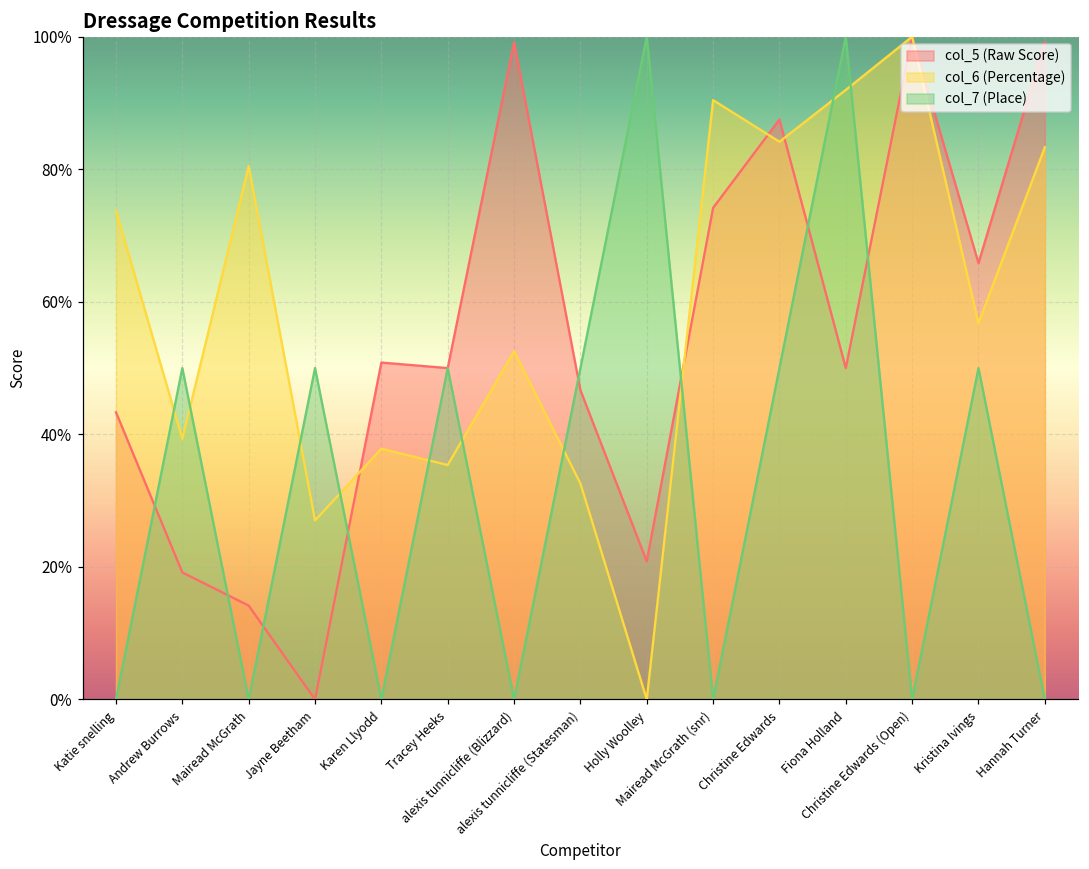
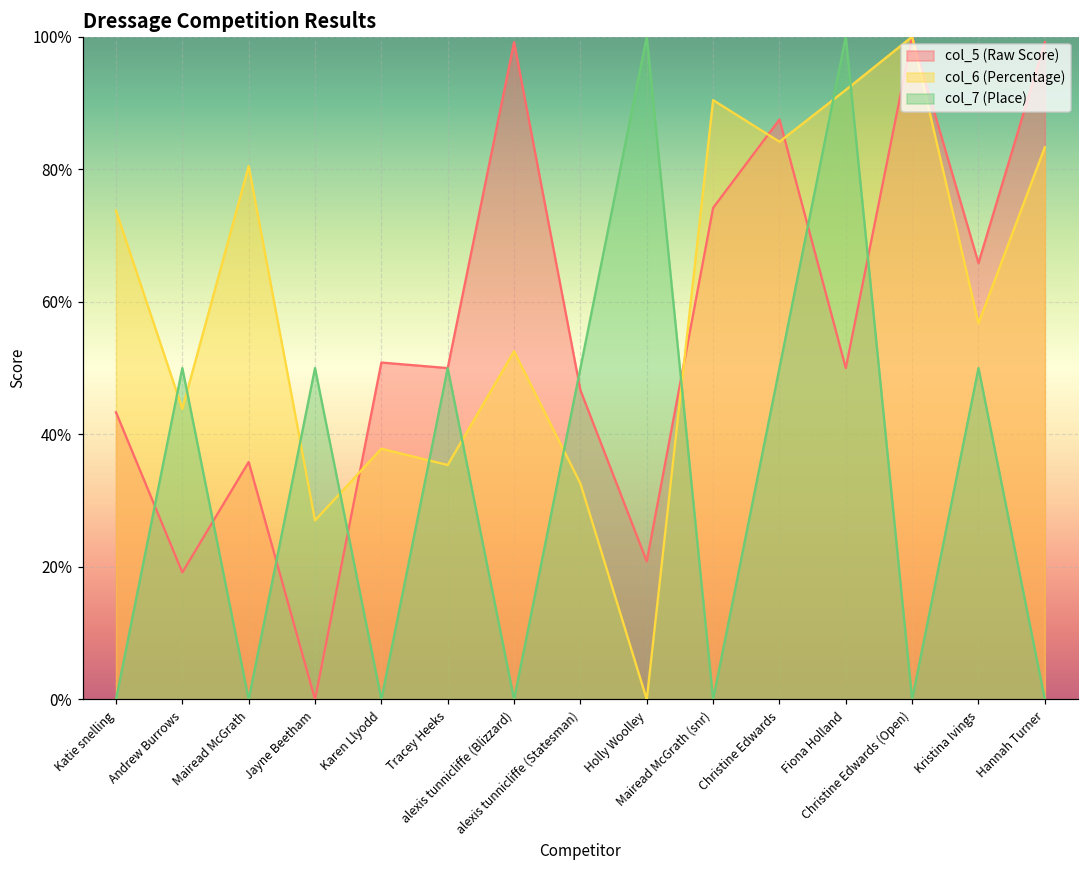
  {
    "col_5 (Raw Score)": {
      "Katie snelling": "43%",
      "Andrew Burrows": "19%",
-     "Mairead McGrath": "14%",
+     "Mairead McGrath": "36%",
      "Jayne Beetham": "0%",
      "Karen Llyodd": "51%",
      "alexis tunnicliffe (Blizzard)": "99%",
      "alexis tunnicliffe (Statesman)": "47%",
      "Holly Woolley": "21%",
      "Mairead McGrath (snr)": "74%",
      "Christine Edwards": "88%",
      "Fiona Holland": "50%",
      "Kristina Ivings": "66%",
      "Hannah Turner": "99%"
    },
    "col_6 (Percentage)": {
      "Katie snelling": "74%",
-     "Andrew Burrows": "39%",
+     "Andrew Burrows": "44%",
      "Mairead McGrath": "80%",
      "Jayne Beetham": "27%",
      "Karen Llyodd": "38%",
      "Tracey Heeks": "35%",
      "alexis tunnicliffe (Blizzard)": "53%",
      "alexis tunnicliffe (Statesman)": "33%",
      "Holly Woolley": "0%",
      "Mairead McGrath (snr)": "90%",
      "Christine Edwards": "84%",
      "Fiona Holland": "92%",
      "Kristina Ivings": "57%",
      "Hannah Turner": "83%"
    },
    "col_7 (Place)": {
      "Katie snelling": "0%",
      "Andrew Burrows": "50%",
      "Mairead McGrath": "0%",
      "Jayne Beetham": "50%",
      "Karen Llyodd": "0%",
      "alexis tunnicliffe (Blizzard)": "0%",
      "alexis tunnicliffe (Statesman)": "50%",
      "Holly Woolley": "100%",
      "Mairead McGrath (snr)": "0%",
      "Christine Edwards": "50%",
      "Fiona Holland": "100%",
      "Christine Edwards (Open)": "0%",
      "Kristina Ivings": "50%",
      "Hannah Turner": "0%"
    }
  }
